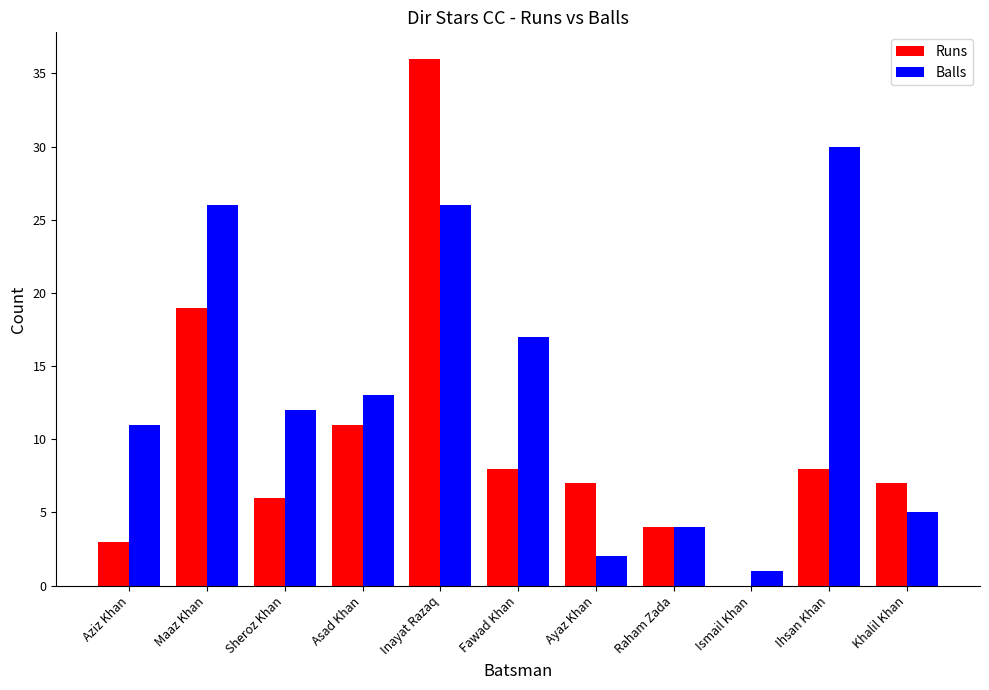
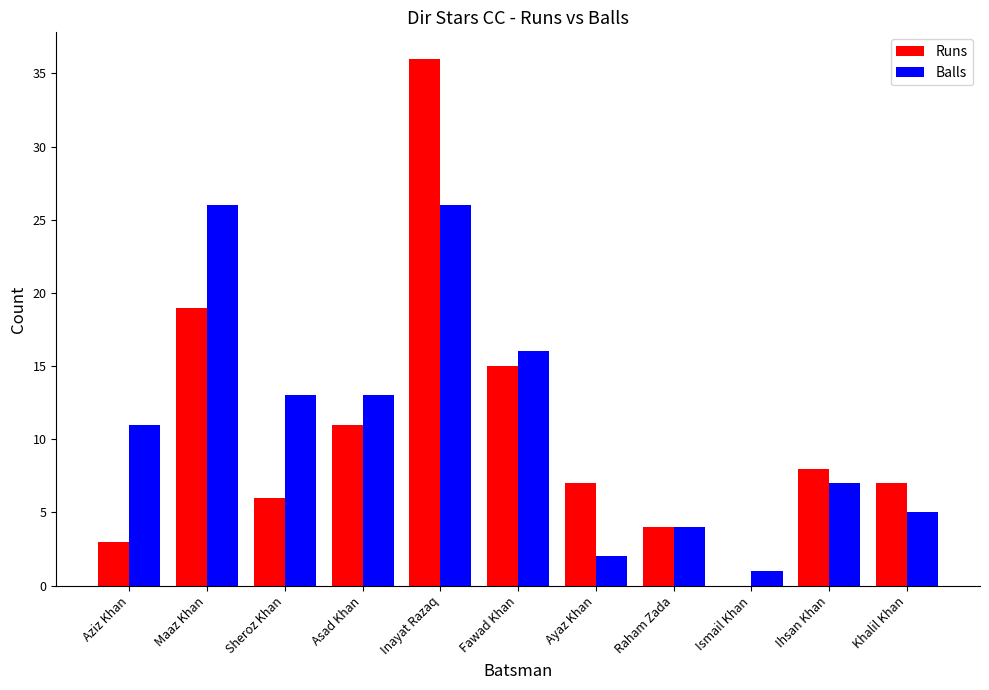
  {
    "Runs": {
      "Aziz Khan": 3,
      "Maaz Khan": 19,
      "Sheroz Khan": 6,
      "Asad Khan": 11,
      "Inayat Razaq": 36,
-     "Fawad Khan": 8,
+     "Fawad Khan": 15,
      "Ayaz Khan": 7,
      "Raham Zada": 4,
      "Ismail Khan": 0,
      "Ihsan Khan": 8,
      "Khalil Khan": 7
    },
    "Balls": {
      "Aziz Khan": 11,
      "Maaz Khan": 26,
-     "Sheroz Khan": 12,
+     "Sheroz Khan": 13,
      "Asad Khan": 13,
      "Inayat Razaq": 26,
-     "Fawad Khan": 17,
+     "Fawad Khan": 16,
      "Ayaz Khan": 2,
      "Raham Zada": 4,
      "Ismail Khan": 1,
-     "Ihsan Khan": 30,
+     "Ihsan Khan": 7,
      "Khalil Khan": 5
    }
  }
